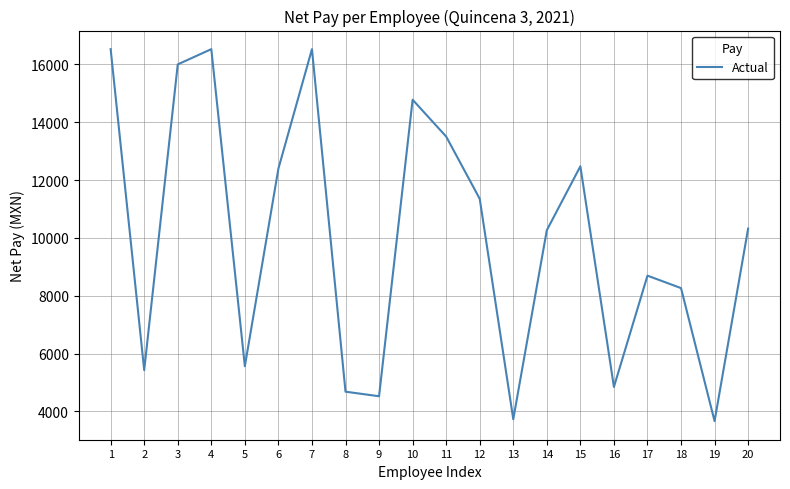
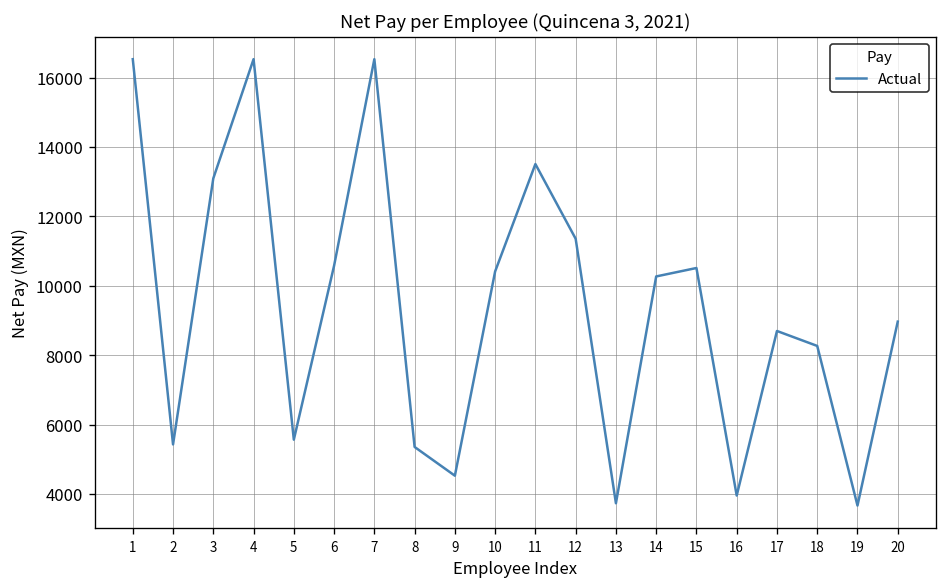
  {
    "1": 16500,
    "2": 5400,
-   "3": 16000,
+   "3": 13100,
    "4": 16500,
    "5": 5600,
-   "6": 12400,
+   "6": 10600,
    "7": 16500,
-   "8": 4700,
+   "8": 5400,
    "9": 4500,
-   "10": 14800,
+   "10": 10400,
    "11": 13500,
    "12": 11400,
    "13": 3700,
    "14": 10300,
-   "15": 12500,
-   "16": 4800,
+   "15": 10500,
+   "16": 4000,
    "17": 8700,
    "18": 8300,
    "19": 3700,
-   "20": 10300
+   "20": 9000
  }
